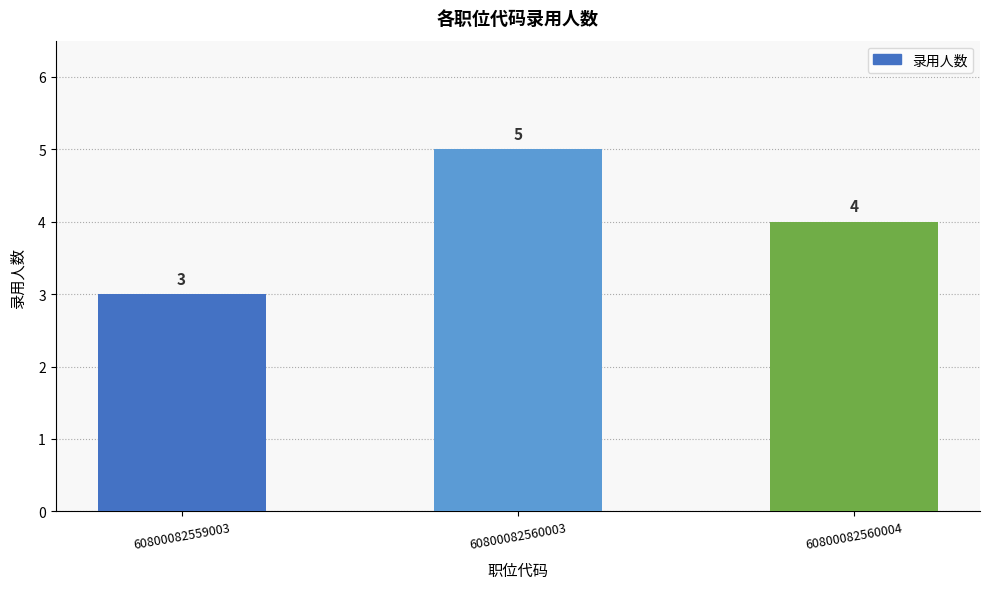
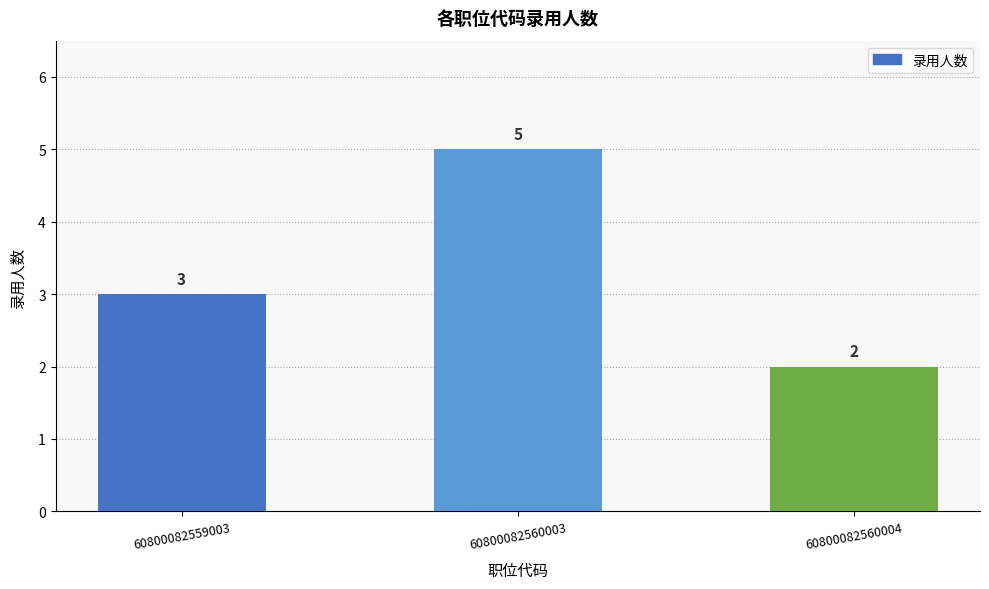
  {
    "60800082559003": 3,
    "60800082560003": 5,
-   "60800082560004": 4
+   "60800082560004": 2
  }
